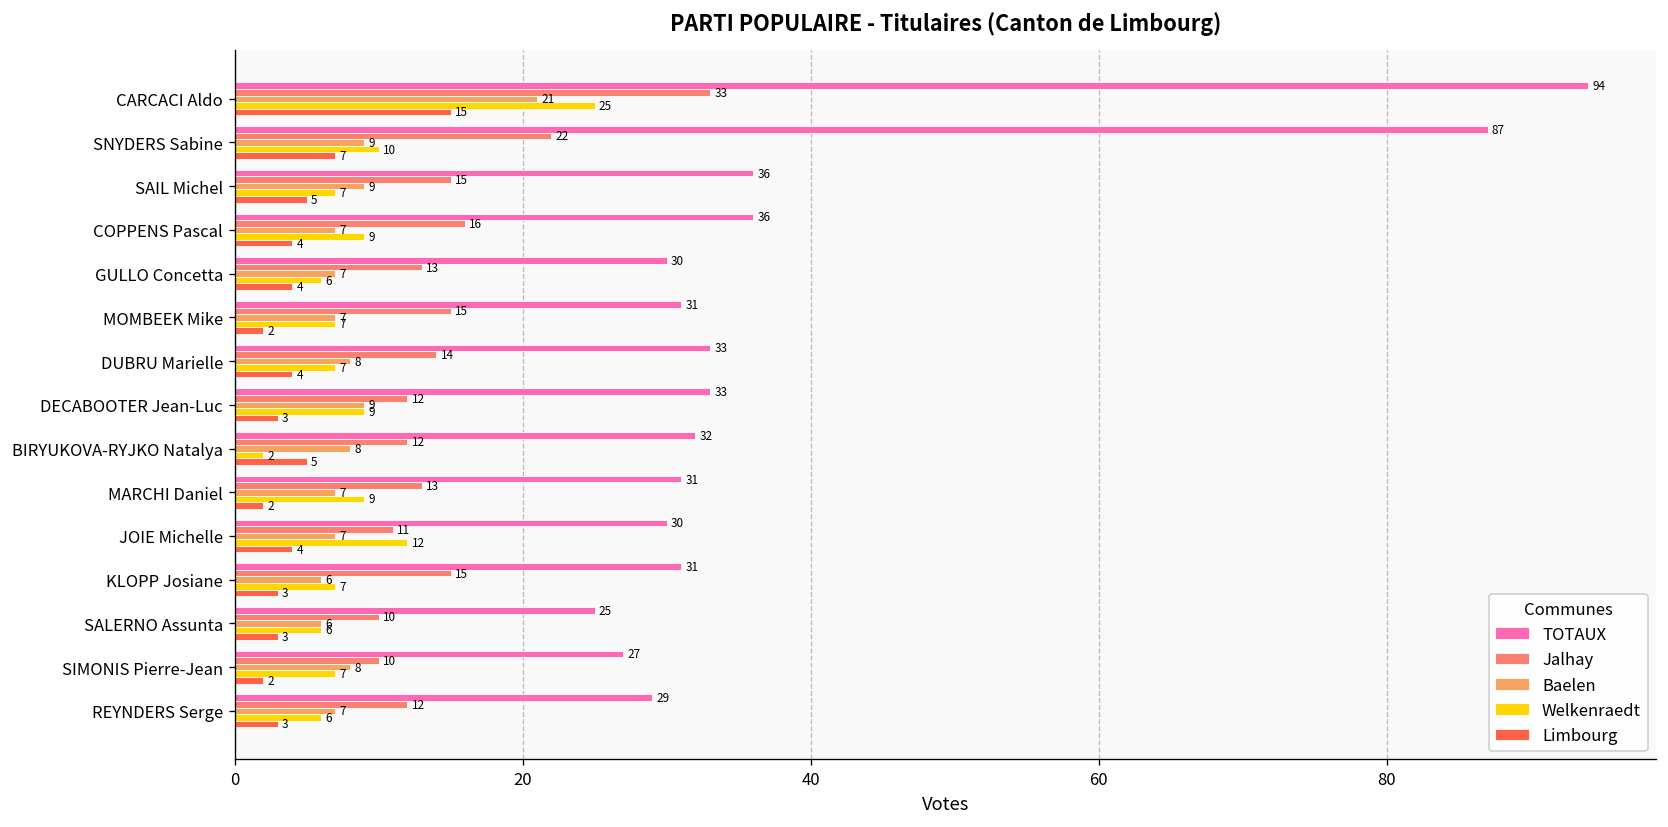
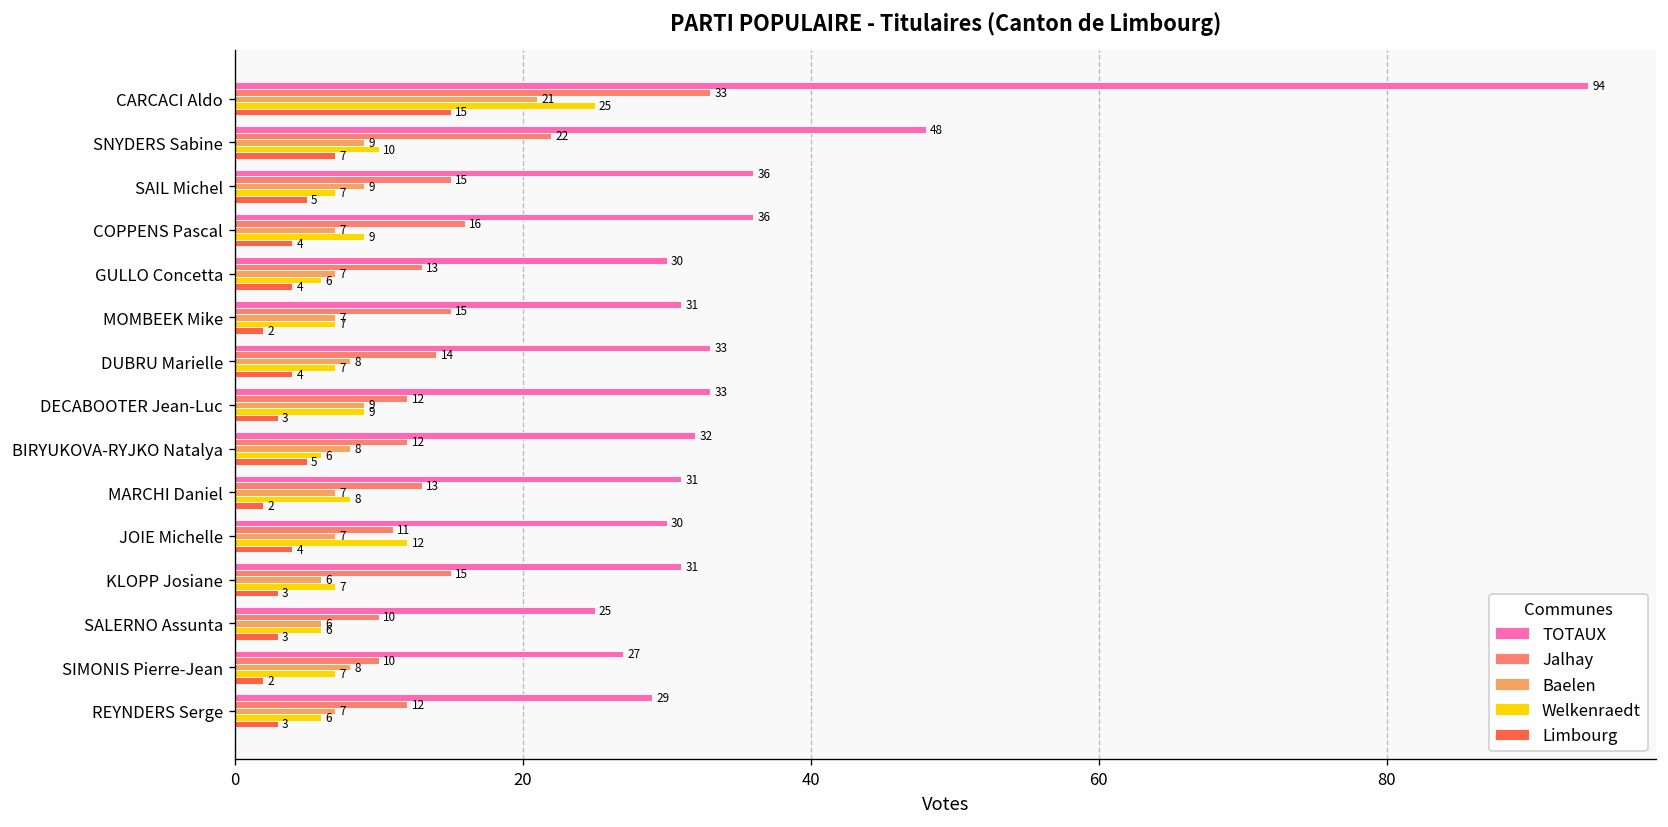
  {
    "TOTAUX": {
      "CARCACI Aldo": 94,
-     "SNYDERS Sabine": 87,
+     "SNYDERS Sabine": 48,
      "SAIL Michel": 36,
      "COPPENS Pascal": 36,
      "GULLO Concetta": 30,
      "MOMBEEK Mike": 31,
      "DUBRU Marielle": 33,
      "DECABOOTER Jean-Luc": 33,
      "BIRYUKOVA-RYJKO Natalya": 32,
      "MARCHI Daniel": 31,
      "JOIE Michelle": 30,
      "KLOPP Josiane": 31,
      "SALERNO Assunta": 25,
      "SIMONIS Pierre-Jean": 27,
      "REYNDERS Serge": 29
    },
    "Welkenraedt": {
      "CARCACI Aldo": 25,
      "SNYDERS Sabine": 10,
      "SAIL Michel": 7,
      "COPPENS Pascal": 9,
      "GULLO Concetta": 6,
      "DUBRU Marielle": 7,
-     "BIRYUKOVA-RYJKO Natalya": 2,
-     "MARCHI Daniel": 9,
+     "BIRYUKOVA-RYJKO Natalya": 6,
+     "MARCHI Daniel": 8,
      "JOIE Michelle": 12,
      "KLOPP Josiane": 7,
      "SIMONIS Pierre-Jean": 7,
      "REYNDERS Serge": 6
    }
  }
